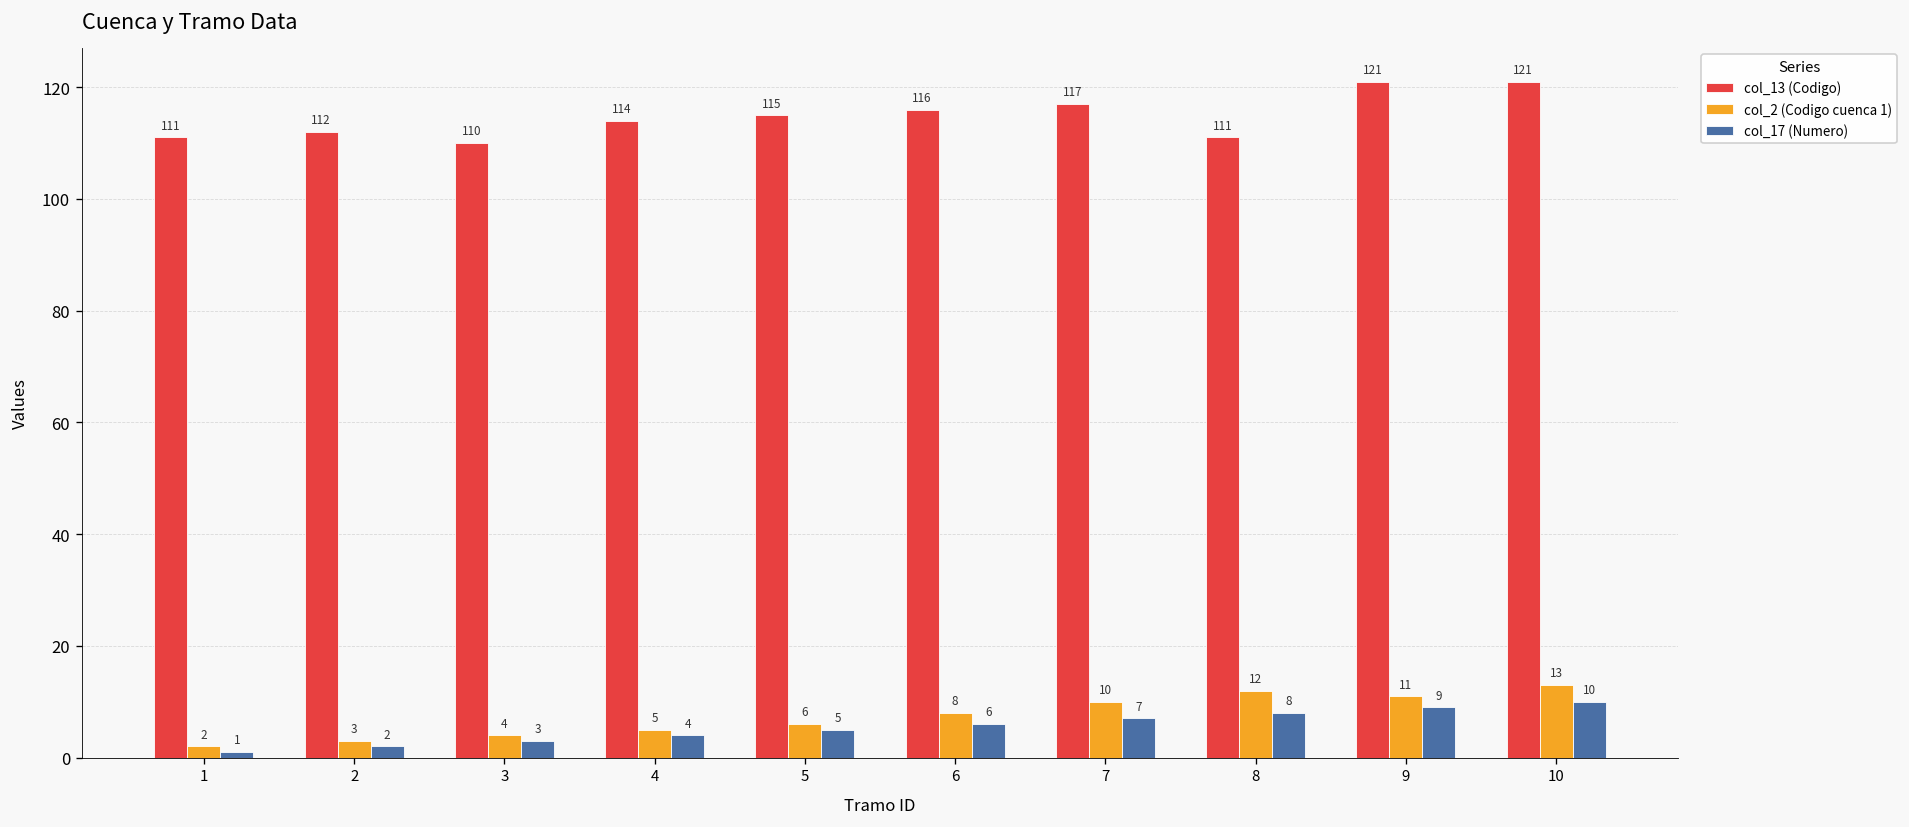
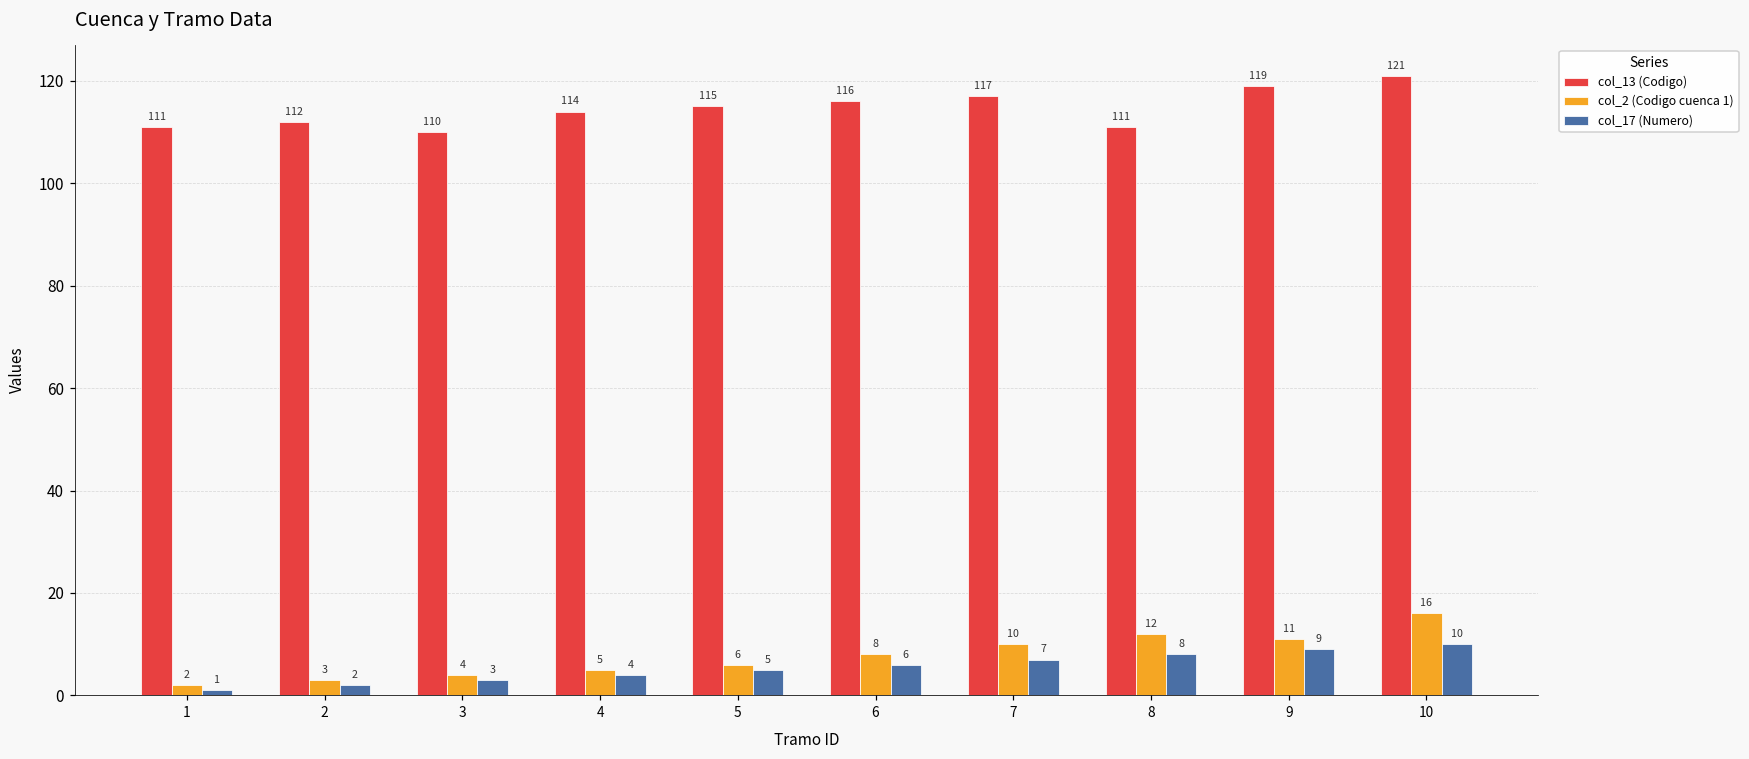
  {
    "col_13 (Codigo)": {
      "1": 111,
      "2": 112,
      "3": 110,
      "4": 114,
      "5": 115,
      "6": 116,
      "7": 117,
      "8": 111,
-     "9": 121,
+     "9": 119,
      "10": 121
    },
    "col_2 (Codigo cuenca 1)": {
      "1": 2,
      "2": 3,
      "3": 4,
      "4": 5,
      "5": 6,
      "6": 8,
      "7": 10,
      "8": 12,
      "9": 11,
-     "10": 13
+     "10": 16
    },
    "col_17 (Numero)": {
      "1": 1,
      "2": 2,
      "3": 3,
      "4": 4,
      "5": 5,
      "6": 6,
      "7": 7,
      "8": 8,
      "9": 9,
      "10": 10
    }
  }
